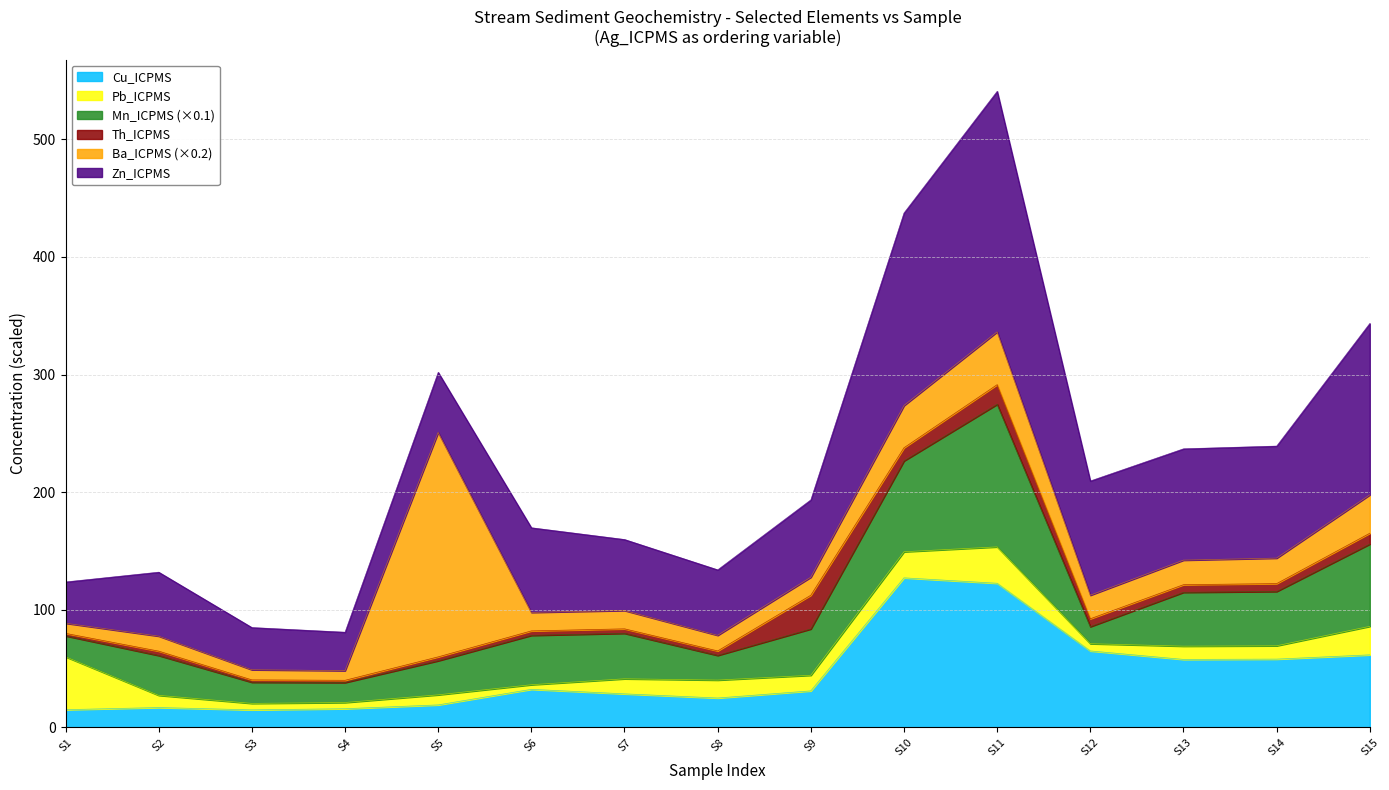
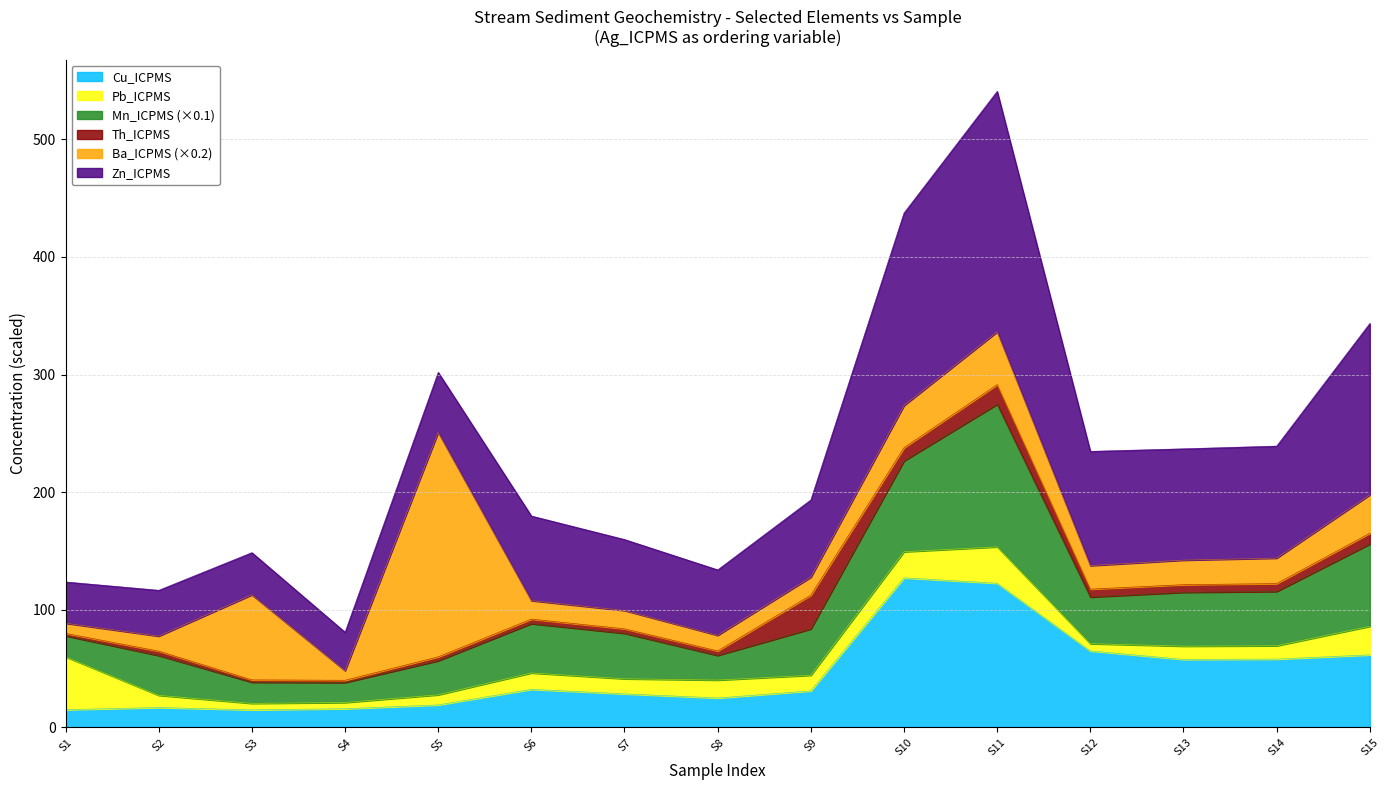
  {
    "Cu_ICPMS": {
      "S1": 15,
      "S2": 17,
      "S3": 15,
      "S4": 16,
      "S5": 19,
      "S6": 32,
      "S7": 28,
      "S8": 25,
      "S9": 31,
      "S10": 127,
      "S11": 122,
      "S12": 65,
      "S13": 58,
      "S14": 58,
      "S15": 62
    },
    "Pb_ICPMS": {
      "S1": 45,
      "S2": 10,
      "S3": 5,
      "S4": 5,
      "S5": 9,
-     "S6": 4,
+     "S6": 14,
      "S7": 13,
      "S8": 15,
      "S9": 13,
      "S10": 22,
      "S11": 31,
      "S12": 6,
      "S13": 11,
      "S14": 11,
      "S15": 24
    },
    "Mn_ICPMS (×0.1)": {
      "S2": 34,
      "S5": 29,
      "S6": 42,
      "S7": 39,
      "S8": 21,
      "S9": 39,
      "S10": 77,
      "S11": 121,
-     "S12": 15,
+     "S12": 40,
      "S13": 46,
      "S14": 46,
      "S15": 70
    },
    "Th_ICPMS": {
      "S2": 4,
      "S5": 3,
      "S6": 4,
      "S7": 4,
      "S8": 4,
      "S9": 29,
      "S10": 11,
      "S11": 17,
      "S12": 7,
      "S13": 7,
      "S14": 7,
      "S15": 9
    },
    "Ba_ICPMS (×0.2)": {
      "S1": 9,
      "S2": 13,
-     "S3": 9,
+     "S3": 72,
      "S4": 8,
      "S5": 191,
      "S6": 16,
      "S7": 16,
      "S8": 13,
      "S9": 15,
      "S10": 36,
      "S11": 45,
      "S12": 20,
      "S13": 21,
      "S14": 22,
      "S15": 33
    },
    "Zn_ICPMS": {
      "S1": 35,
-     "S2": 54,
+     "S2": 39,
      "S3": 36,
      "S4": 33,
      "S5": 51,
      "S6": 72,
      "S7": 60,
      "S8": 56,
      "S9": 66,
      "S10": 164,
      "S11": 205,
      "S12": 97,
      "S13": 95,
      "S14": 95,
      "S15": 146
    }
  }
